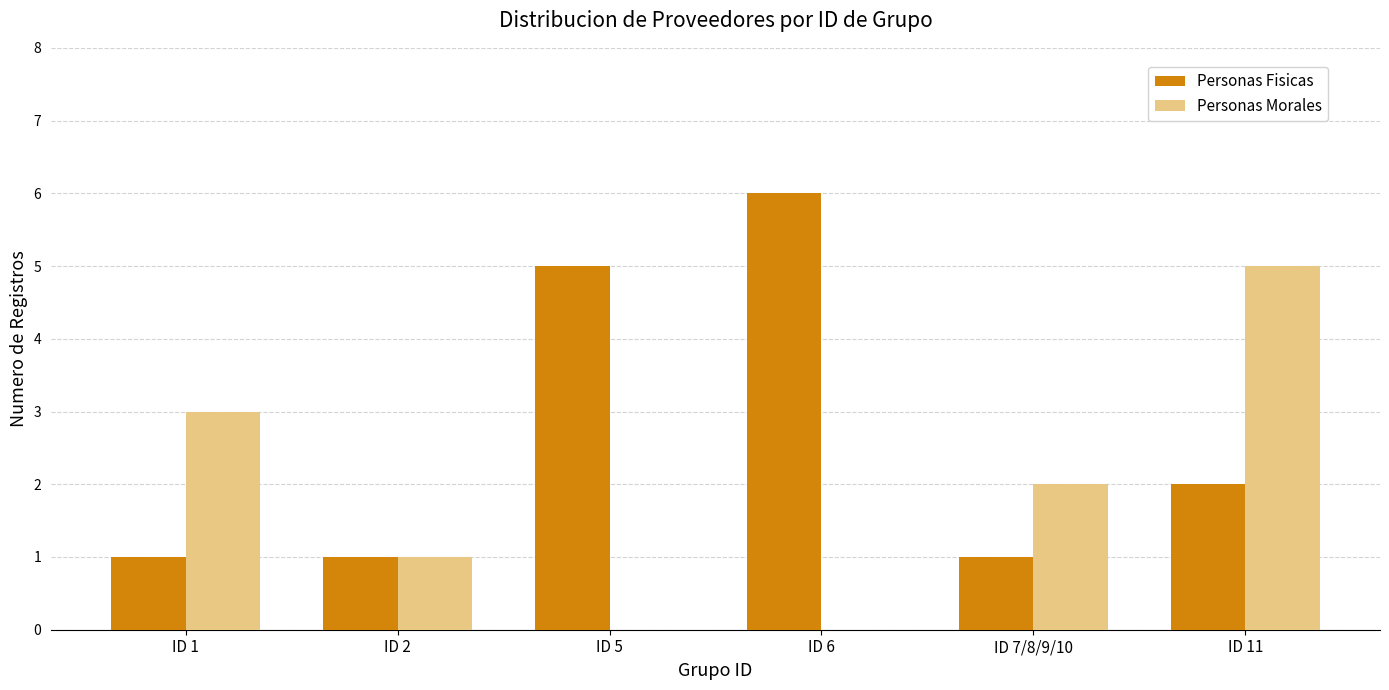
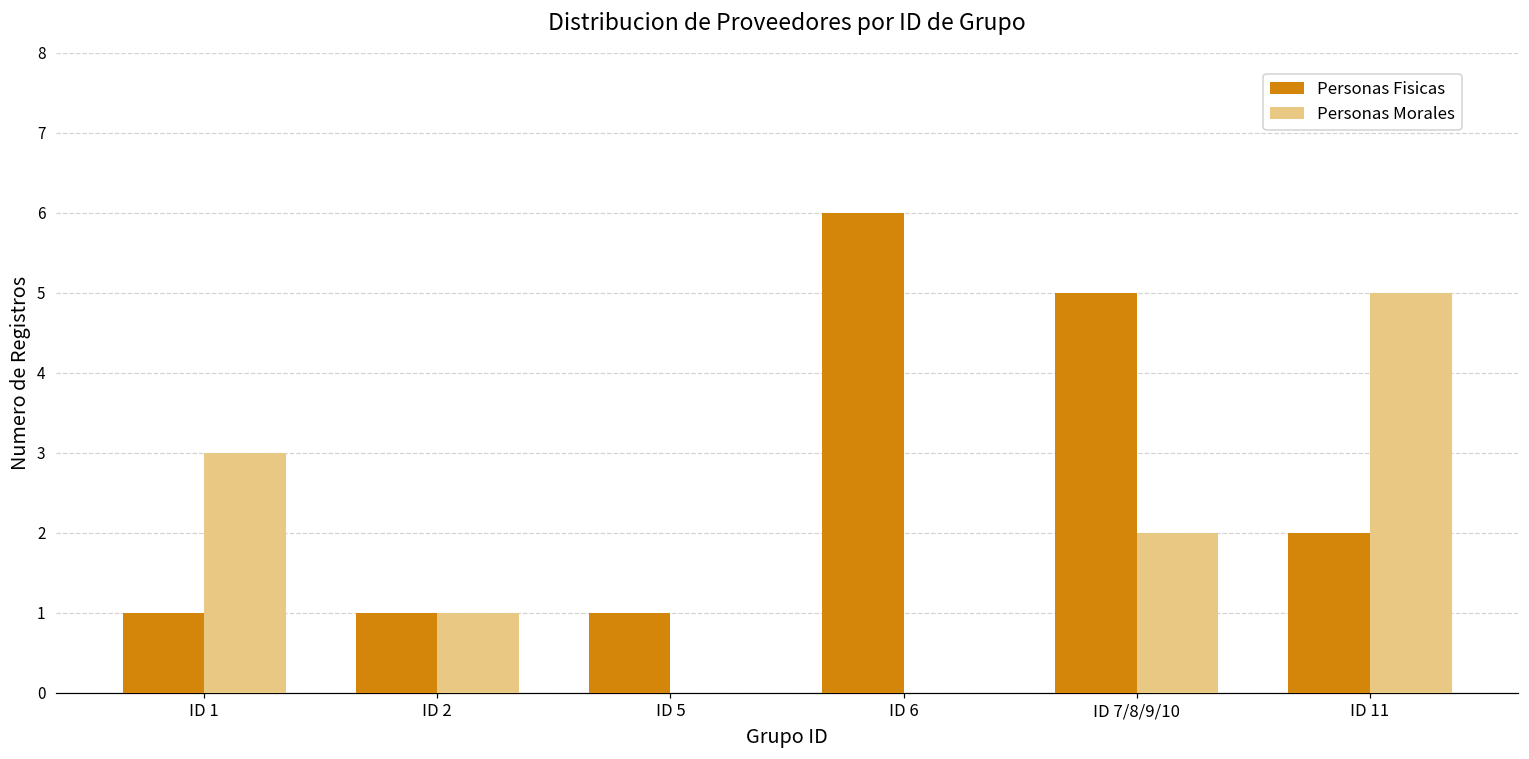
  {
    "Personas Fisicas": {
      "ID 1": 1,
      "ID 2": 1,
-     "ID 5": 5,
+     "ID 5": 1,
      "ID 6": 6,
-     "ID 7/8/9/10": 1,
+     "ID 7/8/9/10": 5,
      "ID 11": 2
    },
    "Personas Morales": {
      "ID 1": 3,
      "ID 2": 1,
      "ID 5": 0,
      "ID 6": 0,
      "ID 7/8/9/10": 2,
      "ID 11": 5
    }
  }
